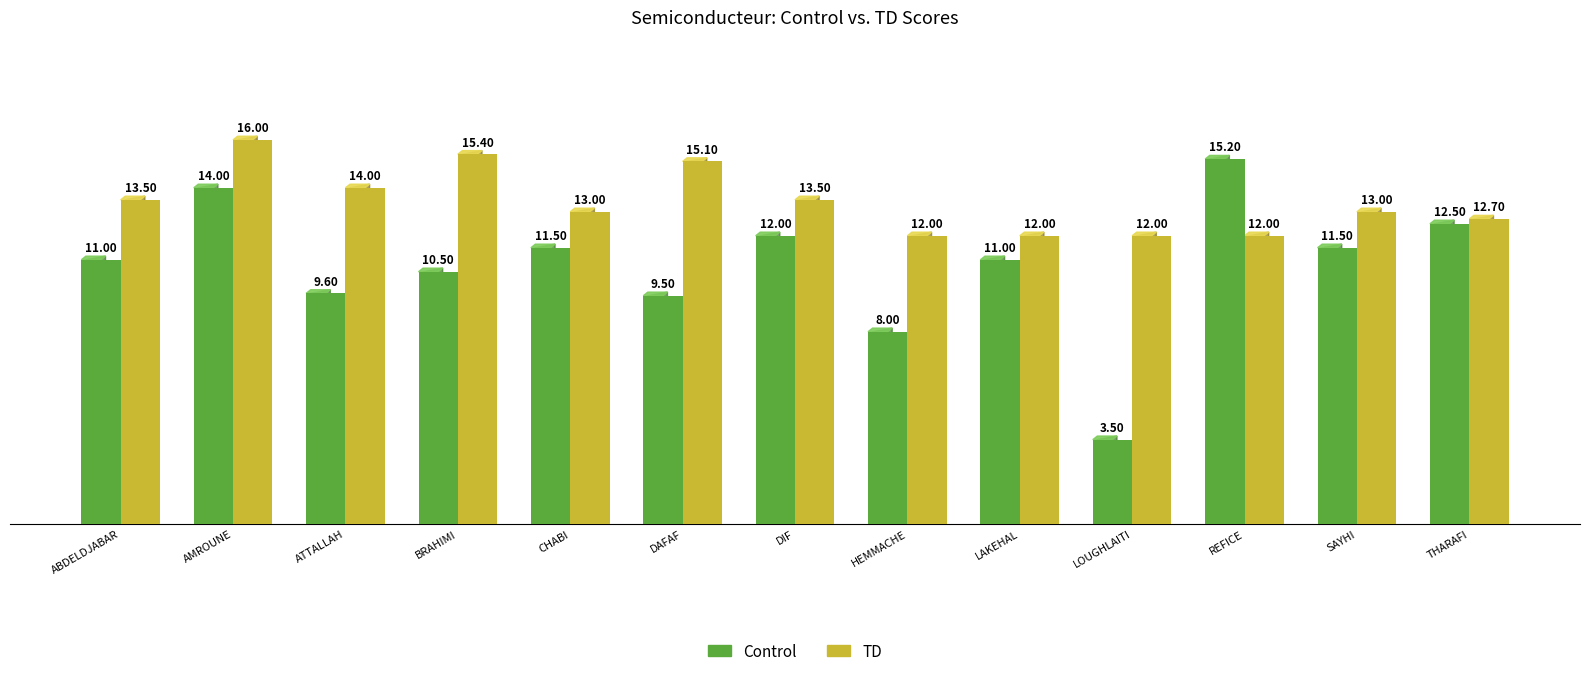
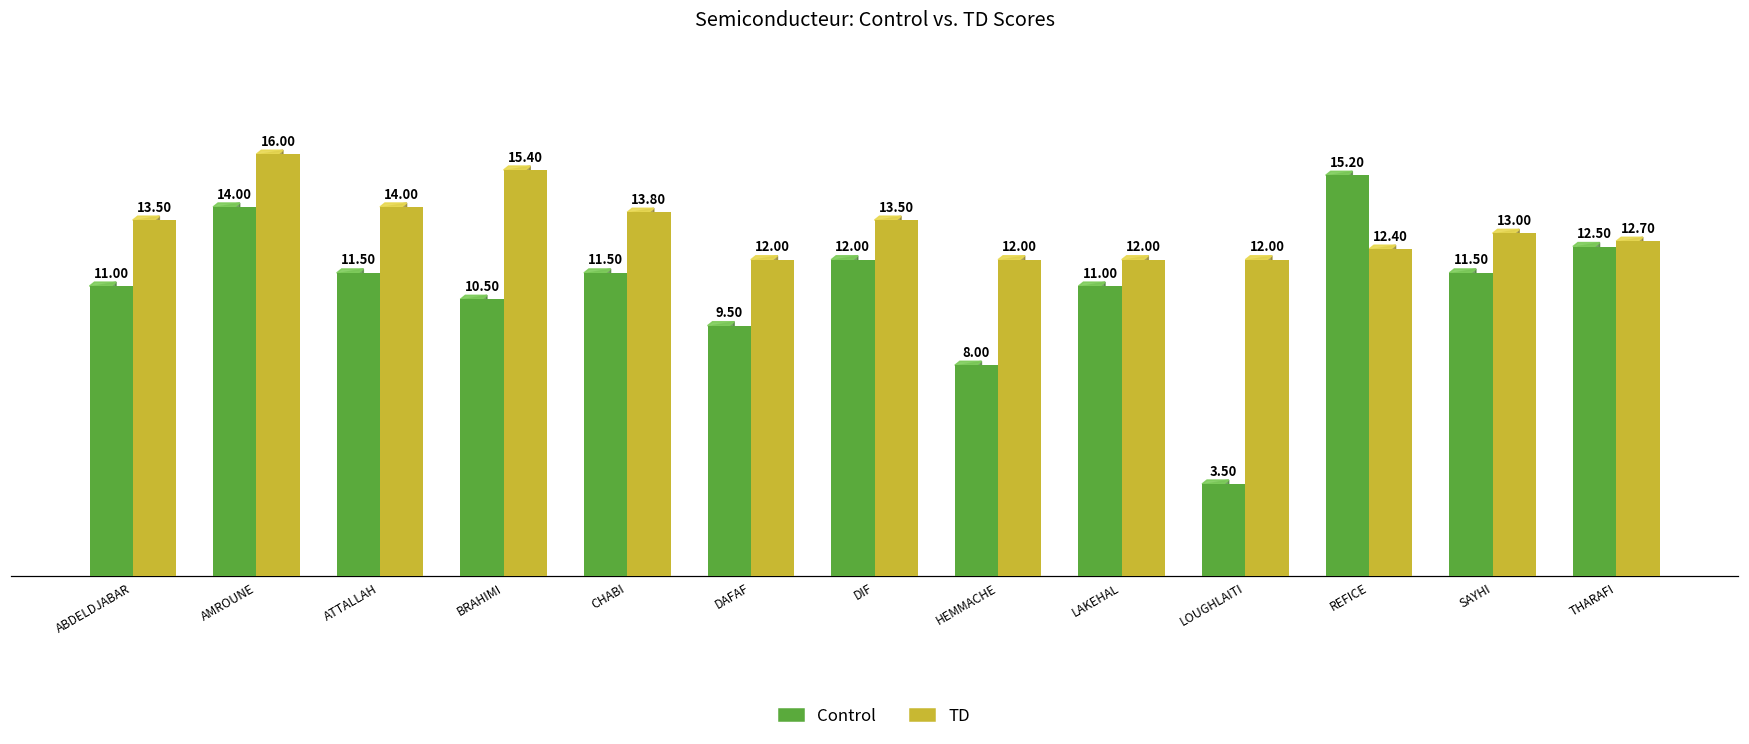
  {
    "Control": {
      "ABDELDJABAR": 11.00,
      "AMROUNE": 14.00,
-     "ATTALLAH": 9.60,
+     "ATTALLAH": 11.50,
      "BRAHIMI": 10.50,
      "CHABI": 11.50,
      "DAFAF": 9.50,
      "DIF": 12.00,
      "HEMMACHE": 8.00,
      "LAKEHAL": 11.00,
      "LOUGHLAITI": 3.50,
      "REFICE": 15.20,
      "SAYHI": 11.50,
      "THARAFI": 12.50
    },
    "TD": {
      "ABDELDJABAR": 13.50,
      "AMROUNE": 16.00,
      "ATTALLAH": 14.00,
      "BRAHIMI": 15.40,
-     "CHABI": 13.00,
-     "DAFAF": 15.10,
+     "CHABI": 13.80,
+     "DAFAF": 12.00,
      "DIF": 13.50,
      "HEMMACHE": 12.00,
      "LAKEHAL": 12.00,
      "LOUGHLAITI": 12.00,
-     "REFICE": 12.00,
+     "REFICE": 12.40,
      "SAYHI": 13.00,
      "THARAFI": 12.70
    }
  }
